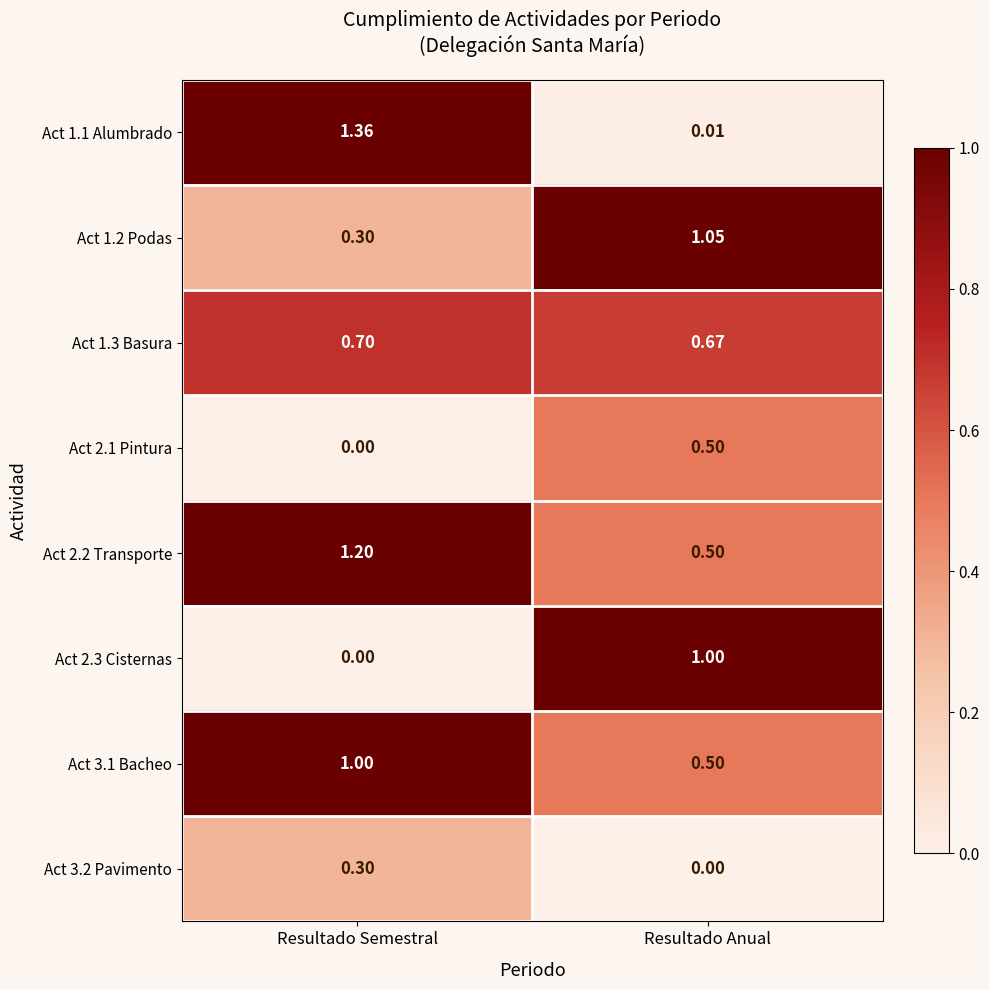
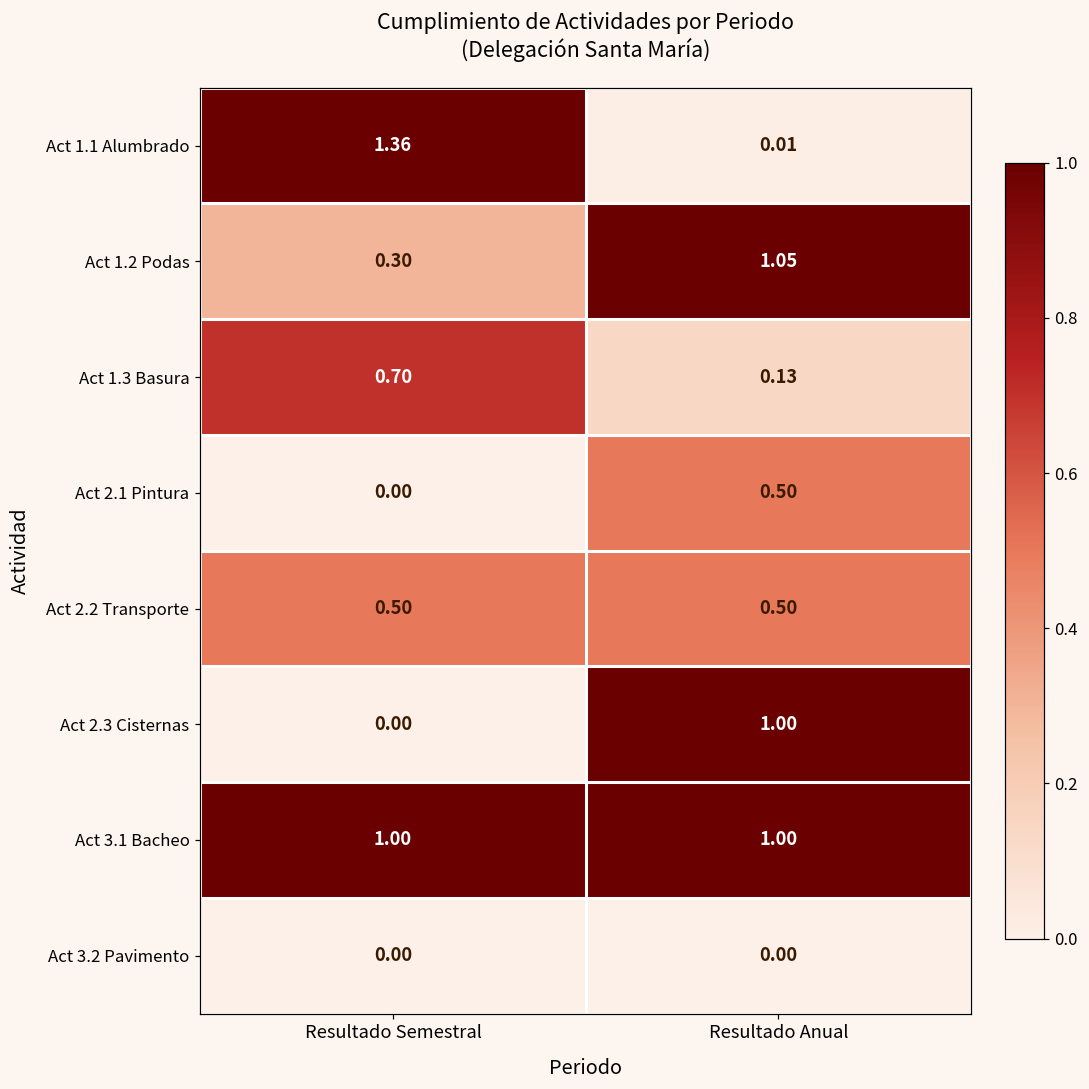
  {
    "Act 1.1 Alumbrado": {
      "Resultado Semestral": 1.36,
      "Resultado Anual": 0.01
    },
    "Act 1.2 Podas": {
      "Resultado Semestral": 0.30,
      "Resultado Anual": 1.05
    },
    "Act 1.3 Basura": {
      "Resultado Semestral": 0.70,
-     "Resultado Anual": 0.67
+     "Resultado Anual": 0.13
    },
    "Act 2.1 Pintura": {
      "Resultado Semestral": 0.00,
      "Resultado Anual": 0.50
    },
    "Act 2.2 Transporte": {
-     "Resultado Semestral": 1.20,
+     "Resultado Semestral": 0.50,
      "Resultado Anual": 0.50
    },
    "Act 2.3 Cisternas": {
      "Resultado Semestral": 0.00,
      "Resultado Anual": 1.00
    },
    "Act 3.1 Bacheo": {
      "Resultado Semestral": 1.00,
-     "Resultado Anual": 0.50
+     "Resultado Anual": 1.00
    },
    "Act 3.2 Pavimento": {
-     "Resultado Semestral": 0.30,
+     "Resultado Semestral": 0.00,
      "Resultado Anual": 0.00
    }
  }
